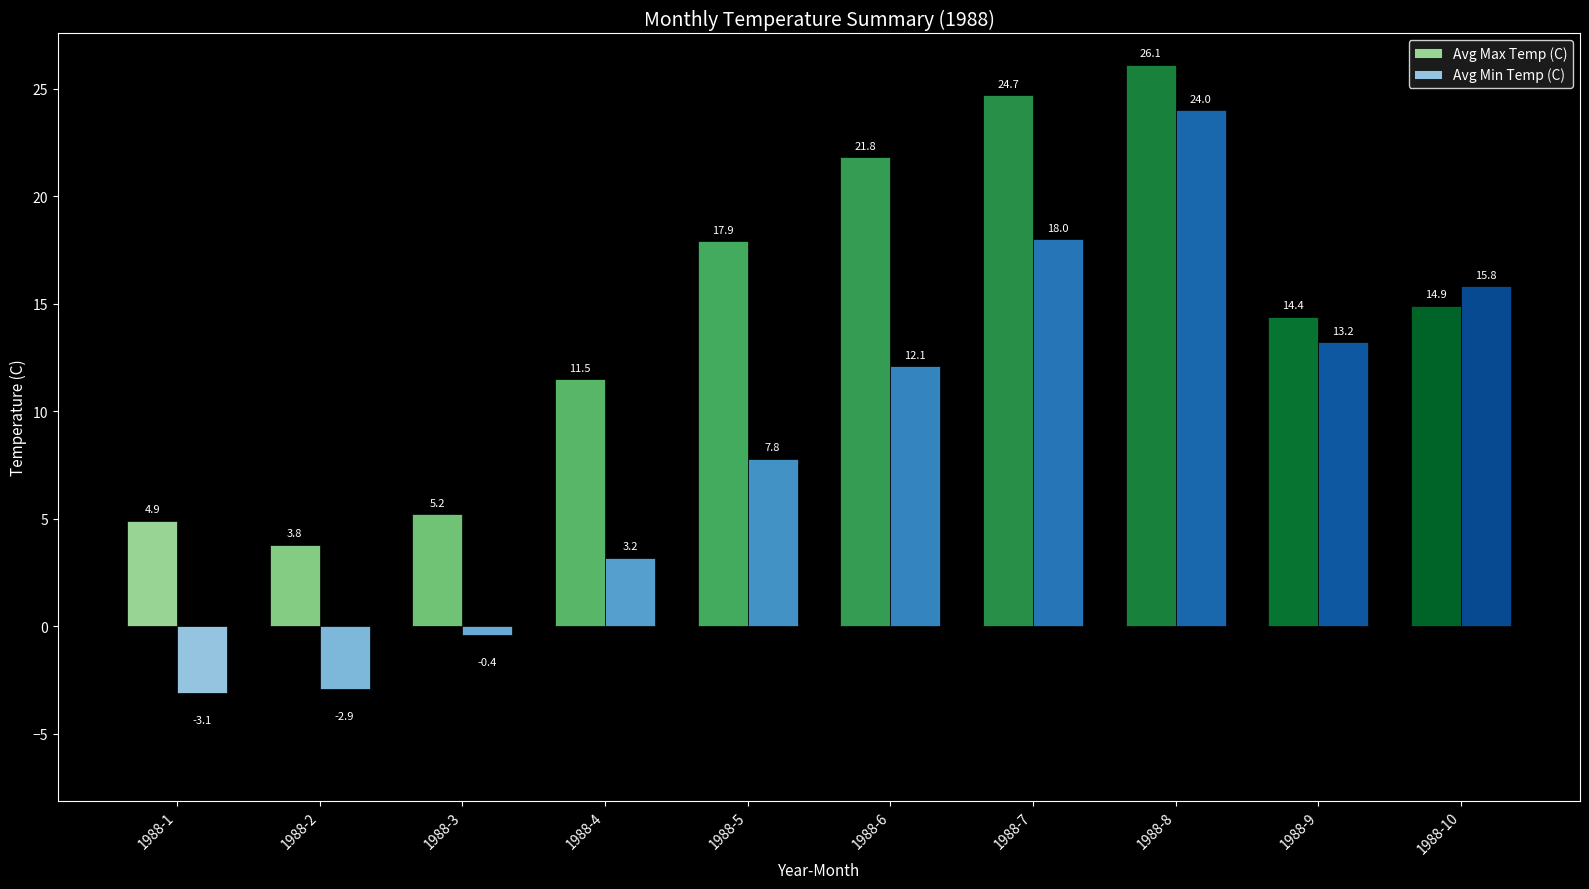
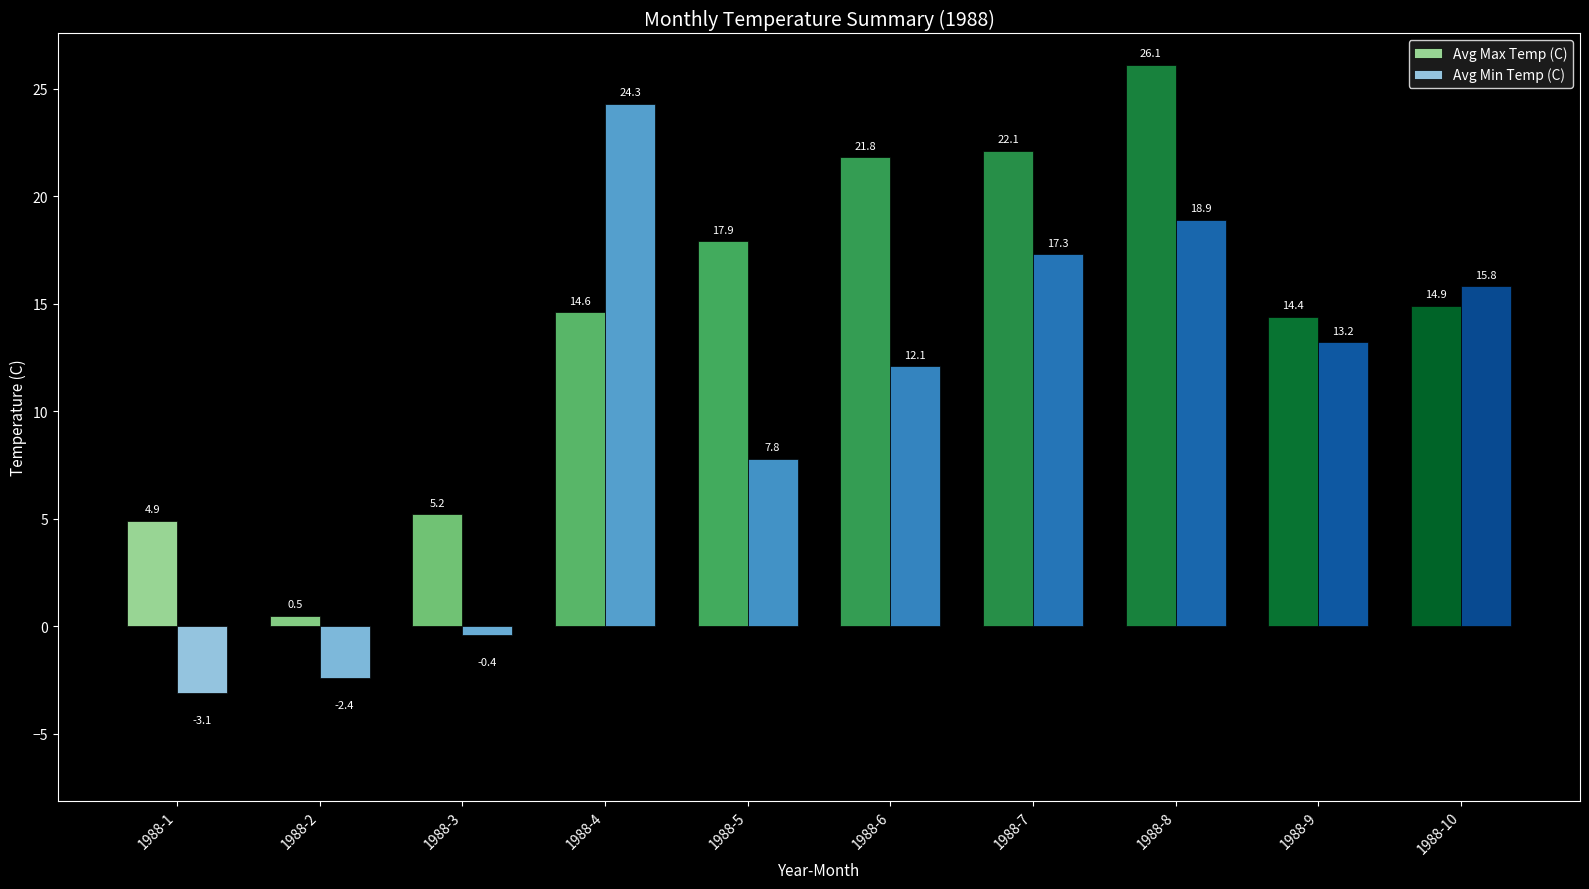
  {
    "Avg Max Temp (C)": {
      "1988-1": 4.9,
-     "1988-2": 3.8,
+     "1988-2": 0.5,
      "1988-3": 5.2,
-     "1988-4": 11.5,
+     "1988-4": 14.6,
      "1988-5": 17.9,
      "1988-6": 21.8,
-     "1988-7": 24.7,
+     "1988-7": 22.1,
      "1988-8": 26.1,
      "1988-9": 14.4,
      "1988-10": 14.9
    },
    "Avg Min Temp (C)": {
      "1988-1": -3.1,
-     "1988-2": -2.9,
+     "1988-2": -2.4,
      "1988-3": -0.4,
-     "1988-4": 3.2,
+     "1988-4": 24.3,
      "1988-5": 7.8,
      "1988-6": 12.1,
-     "1988-7": 18.0,
-     "1988-8": 24.0,
+     "1988-7": 17.3,
+     "1988-8": 18.9,
      "1988-9": 13.2,
      "1988-10": 15.8
    }
  }
